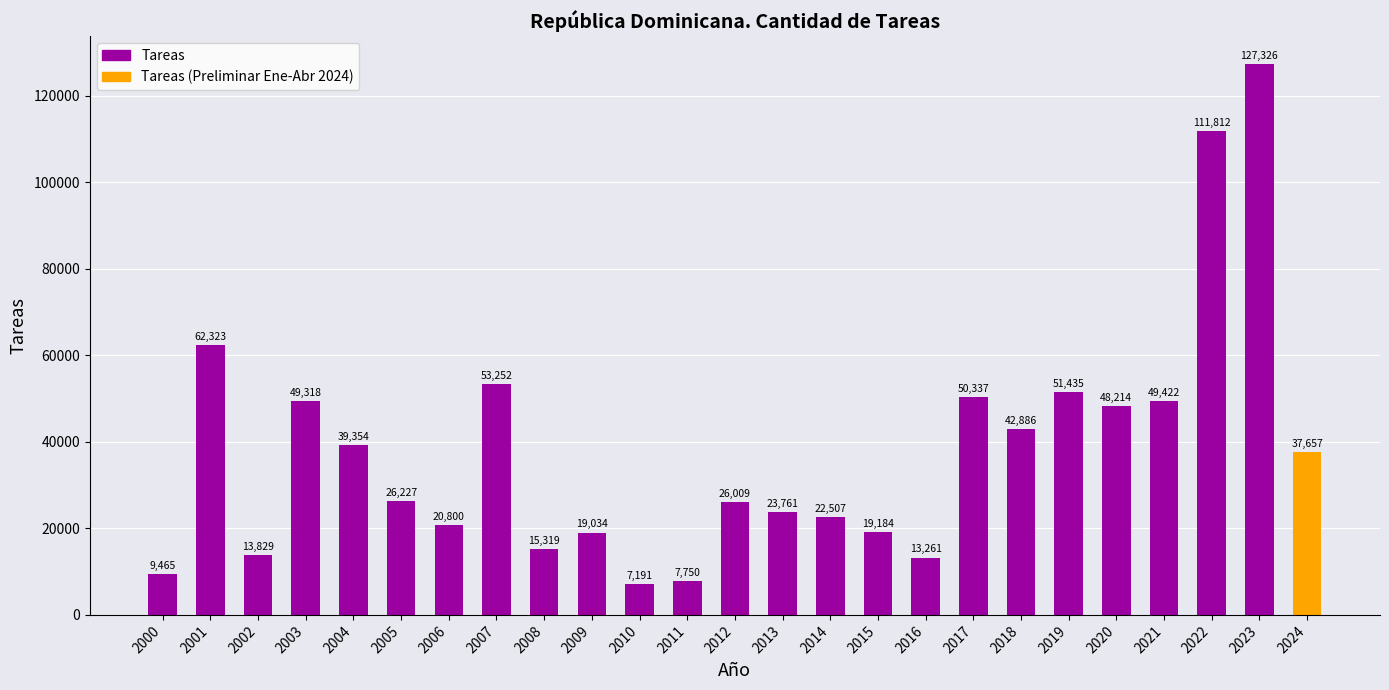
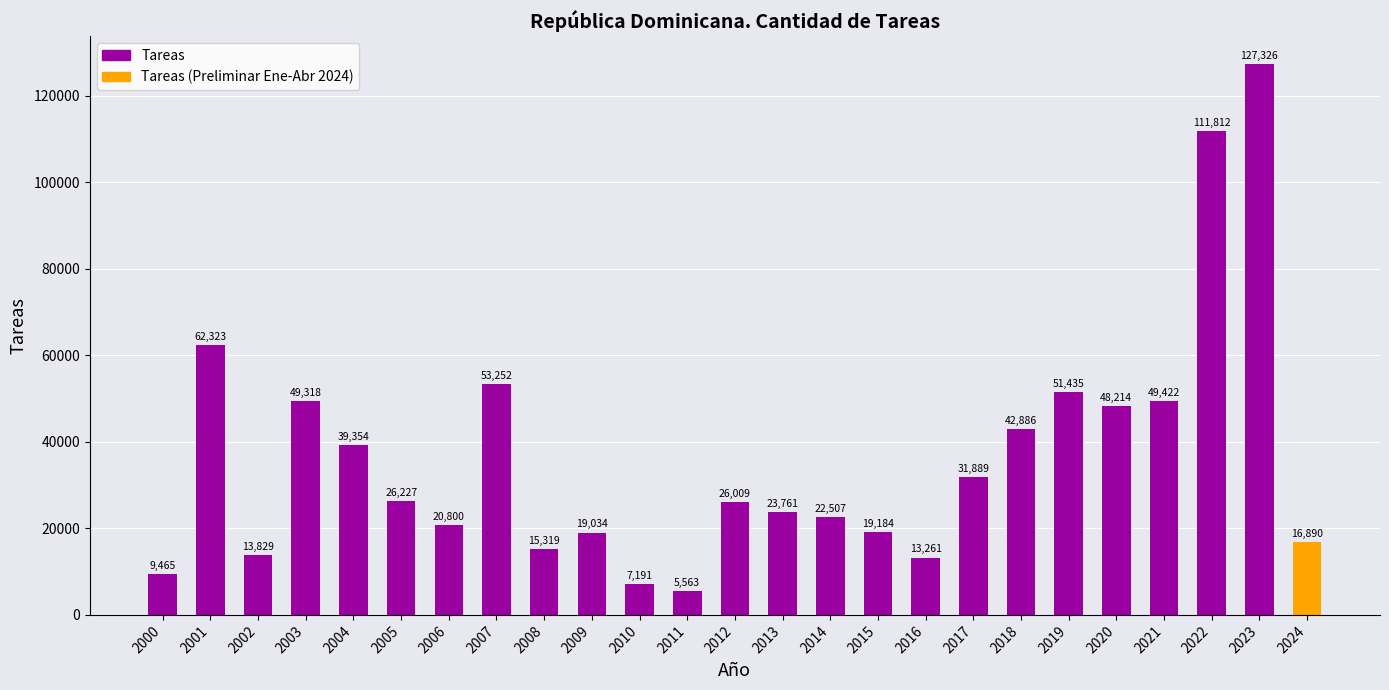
  {
    "2000": "9,465",
    "2001": "62,323",
    "2002": "13,829",
    "2003": "49,318",
    "2004": "39,354",
    "2005": "26,227",
    "2006": "20,800",
    "2007": "53,252",
    "2008": "15,319",
    "2009": "19,034",
    "2010": "7,191",
-   "2011": "7,750",
+   "2011": "5,563",
    "2012": "26,009",
    "2013": "23,761",
    "2014": "22,507",
    "2015": "19,184",
    "2016": "13,261",
-   "2017": "50,337",
+   "2017": "31,889",
    "2018": "42,886",
    "2019": "51,435",
    "2020": "48,214",
    "2021": "49,422",
    "2022": "111,812",
    "2023": "127,326",
-   "2024": "37,657"
+   "2024": "16,890"
  }
